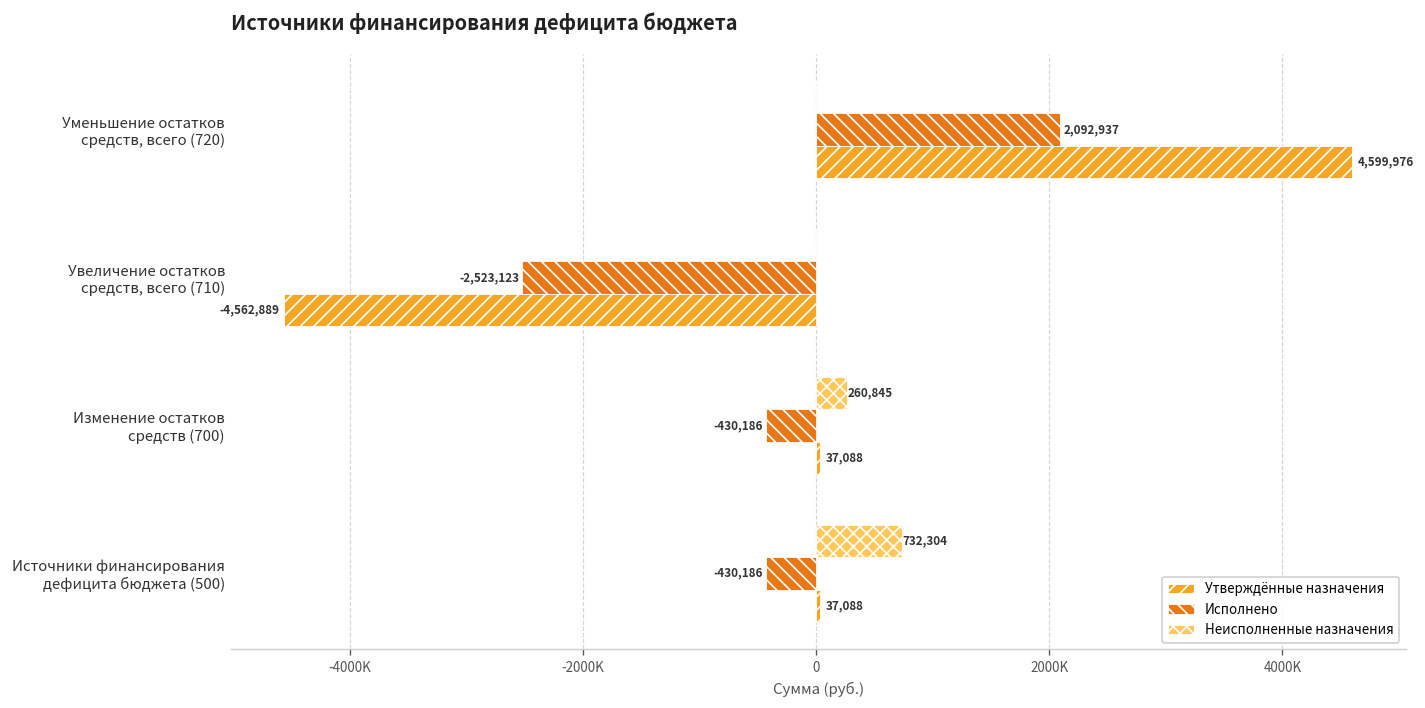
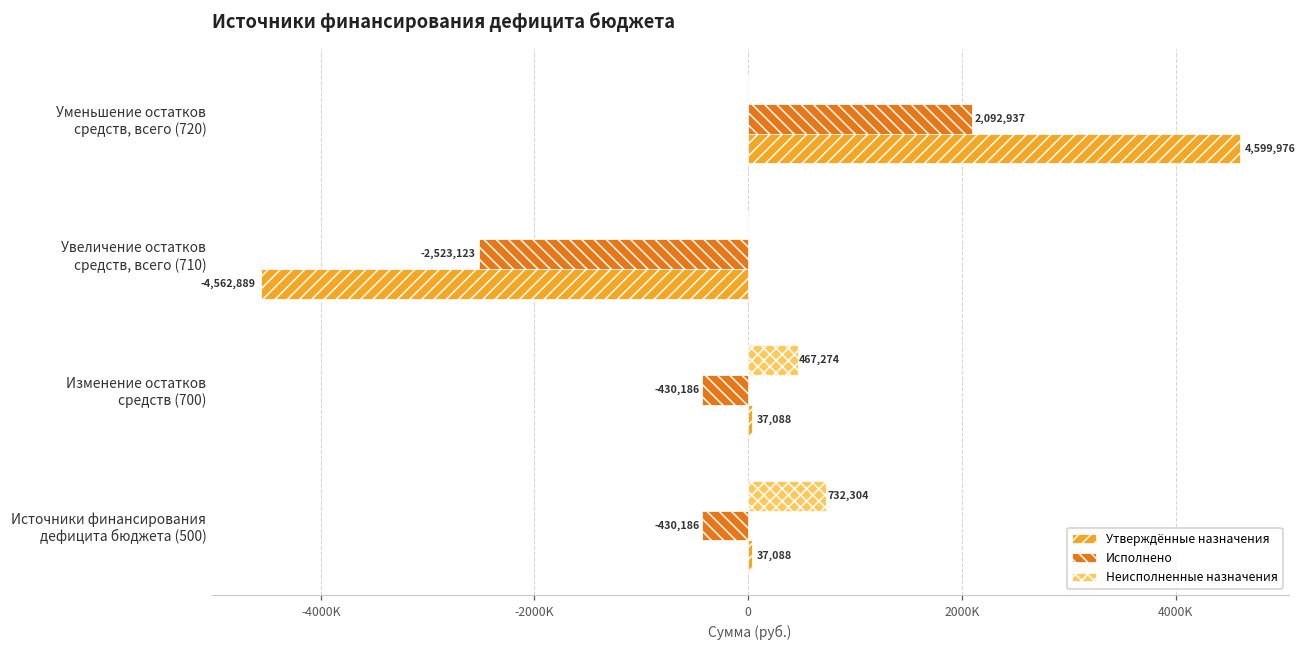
  {
    "Неисполненные назначения": {
-     "Изменение остатков средств (700)": "260,845",
+     "Изменение остатков средств (700)": "467,274",
      "Источники финансирования дефицита бюджета (500)": "732,304"
    }
  }
